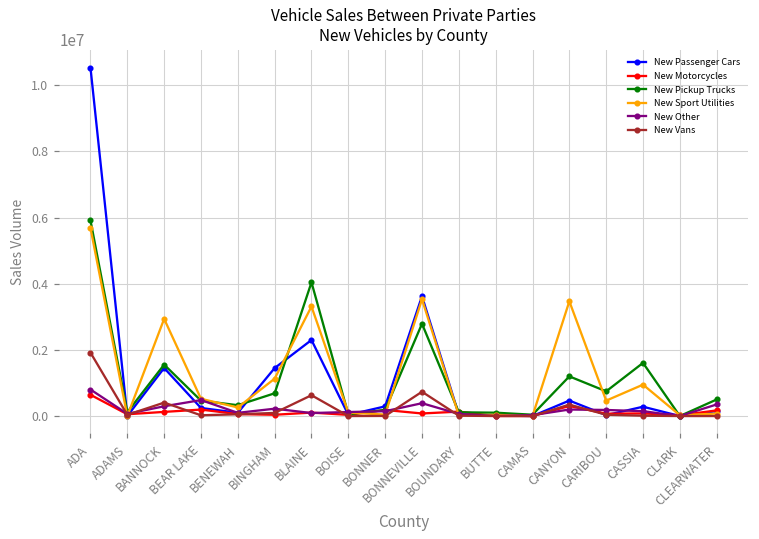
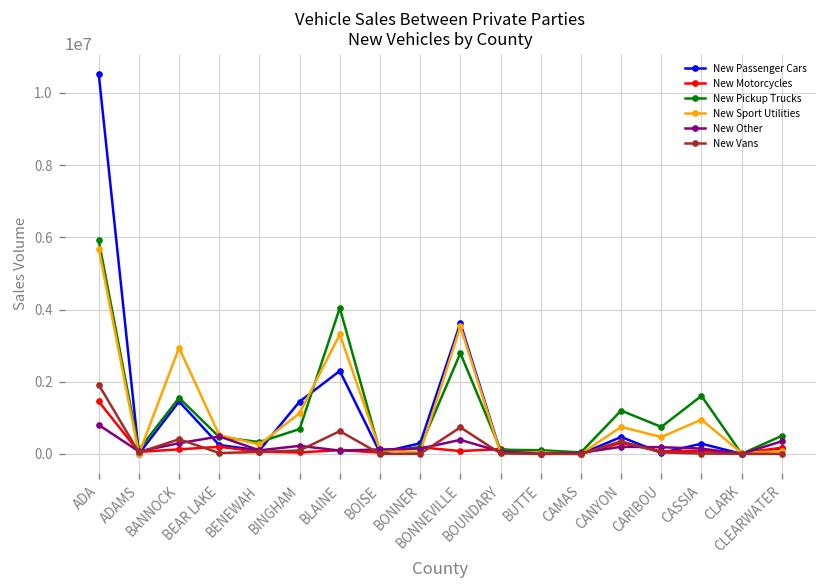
  {
    "New Passenger Cars": {
      "ADA": 10500000,
      "BANNOCK": 1500000,
      "BINGHAM": 1500000,
      "BLAINE": 2300000,
      "BONNER": 300000,
      "BONNEVILLE": 3600000,
      "CANYON": 500000,
      "CASSIA": 300000
    },
    "New Motorcycles": {
-     "ADA": 600000,
+     "ADA": 1500000,
      "BANNOCK": 100000,
      "BONNEVILLE": 100000
    },
    "New Pickup Trucks": {
      "ADA": 5900000,
      "BANNOCK": 1600000,
      "BINGHAM": 700000,
      "BLAINE": 4000000,
      "BONNEVILLE": 2800000,
      "CANYON": 1200000,
      "CARIBOU": 700000,
      "CASSIA": 1600000,
      "CLEARWATER": 500000
    },
    "New Sport Utilities": {
      "ADA": 5700000,
      "BANNOCK": 2900000,
      "BINGHAM": 1100000,
      "BLAINE": 3300000,
      "BONNEVILLE": 3500000,
-     "CANYON": 3500000,
+     "CANYON": 700000,
      "CARIBOU": 500000,
      "CASSIA": 900000
    },
    "New Other": {
      "ADA": 800000,
      "BANNOCK": 300000,
      "BINGHAM": 200000,
      "BONNEVILLE": 400000,
      "CANYON": 200000,
      "CARIBOU": 200000,
      "CLEARWATER": 400000
    },
    "New Vans": {
      "ADA": 1900000,
      "BANNOCK": 400000,
      "BEAR LAKE": 0,
      "BLAINE": 600000,
      "BONNEVILLE": 700000
    }
  }
